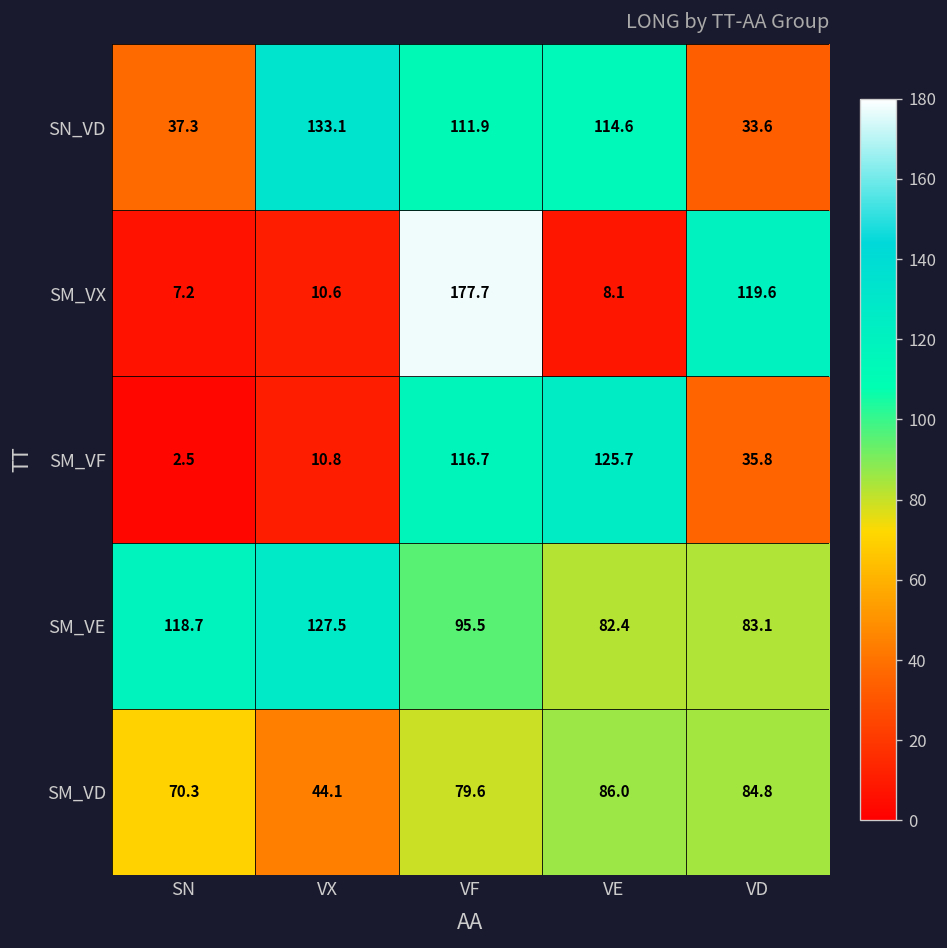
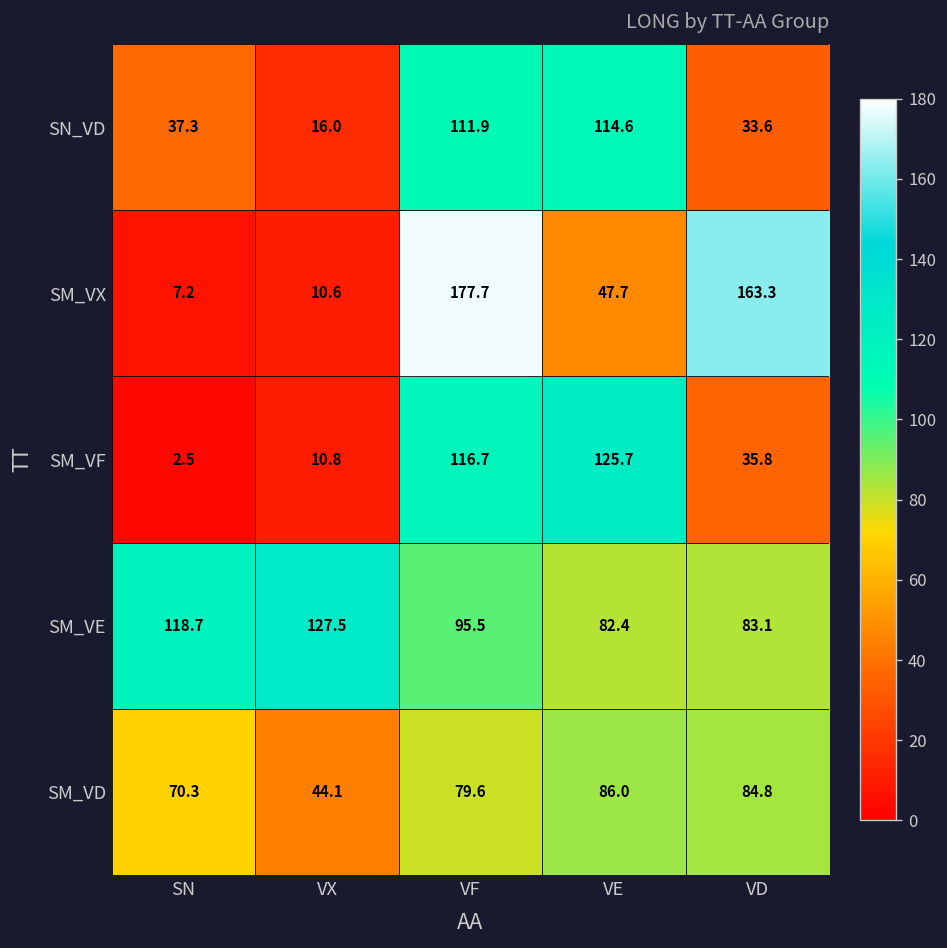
  {
    "SN_VD": {
      "SN": 37.3,
-     "VX": 133.1,
+     "VX": 16.0,
      "VF": 111.9,
      "VE": 114.6,
      "VD": 33.6
    },
    "SM_VX": {
      "SN": 7.2,
      "VX": 10.6,
      "VF": 177.7,
-     "VE": 8.1,
-     "VD": 119.6
+     "VE": 47.7,
+     "VD": 163.3
    },
    "SM_VF": {
      "SN": 2.5,
      "VX": 10.8,
      "VF": 116.7,
      "VE": 125.7,
      "VD": 35.8
    },
    "SM_VE": {
      "SN": 118.7,
      "VX": 127.5,
      "VF": 95.5,
      "VE": 82.4,
      "VD": 83.1
    },
    "SM_VD": {
      "SN": 70.3,
      "VX": 44.1,
      "VF": 79.6,
      "VE": 86.0,
      "VD": 84.8
    }
  }
